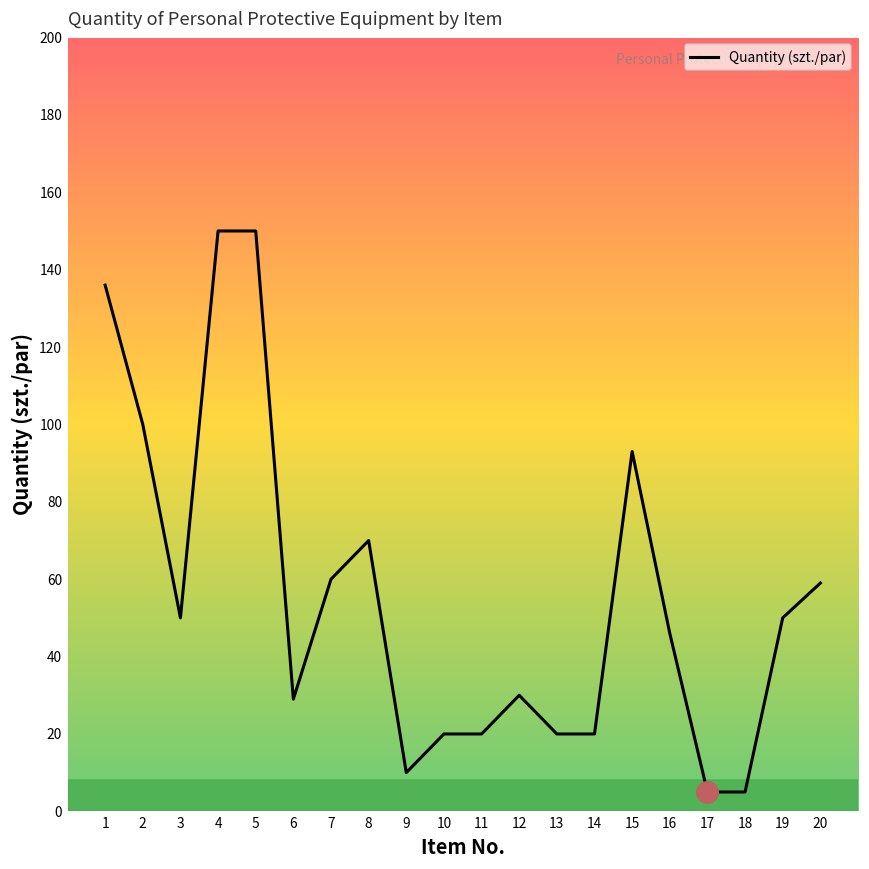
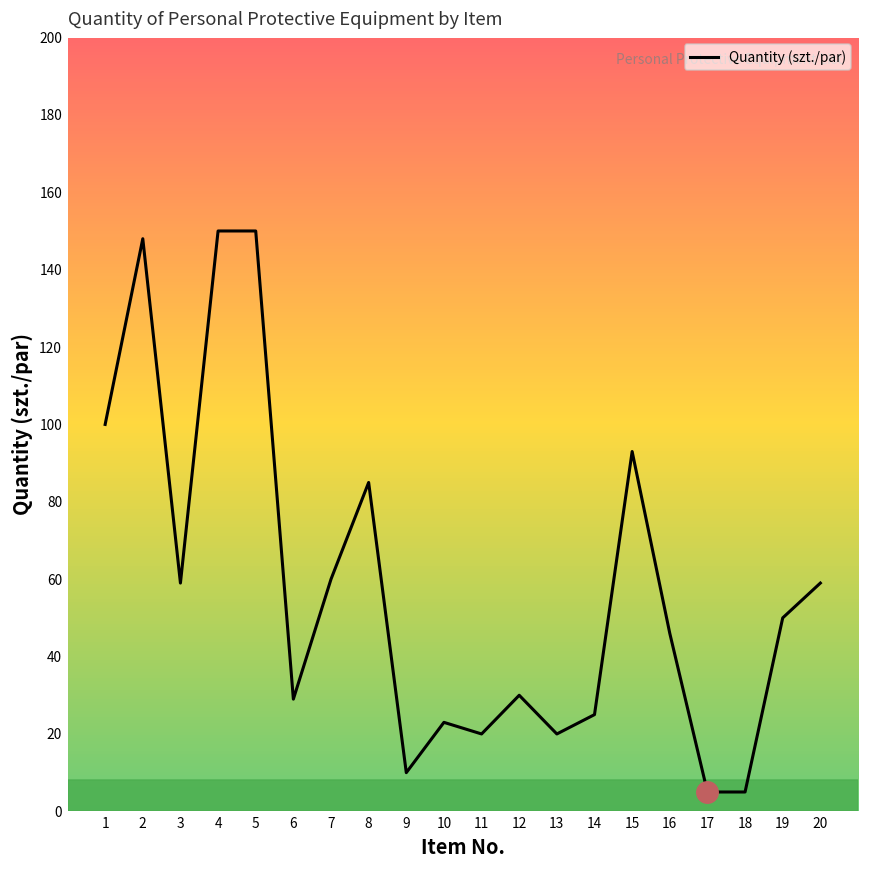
  {
    "Quantity (szt./par)": {
-     "1": 136,
-     "2": 100,
-     "3": 50,
+     "1": 100,
+     "2": 148,
+     "3": 59,
      "4": 150,
      "5": 150,
      "6": 29,
      "7": 60,
-     "8": 70,
+     "8": 85,
      "9": 10,
-     "10": 20,
+     "10": 23,
      "11": 20,
      "12": 30,
      "13": 20,
-     "14": 20,
+     "14": 25,
      "15": 93,
      "16": 46,
      "19": 50,
      "20": 59
    }
  }
